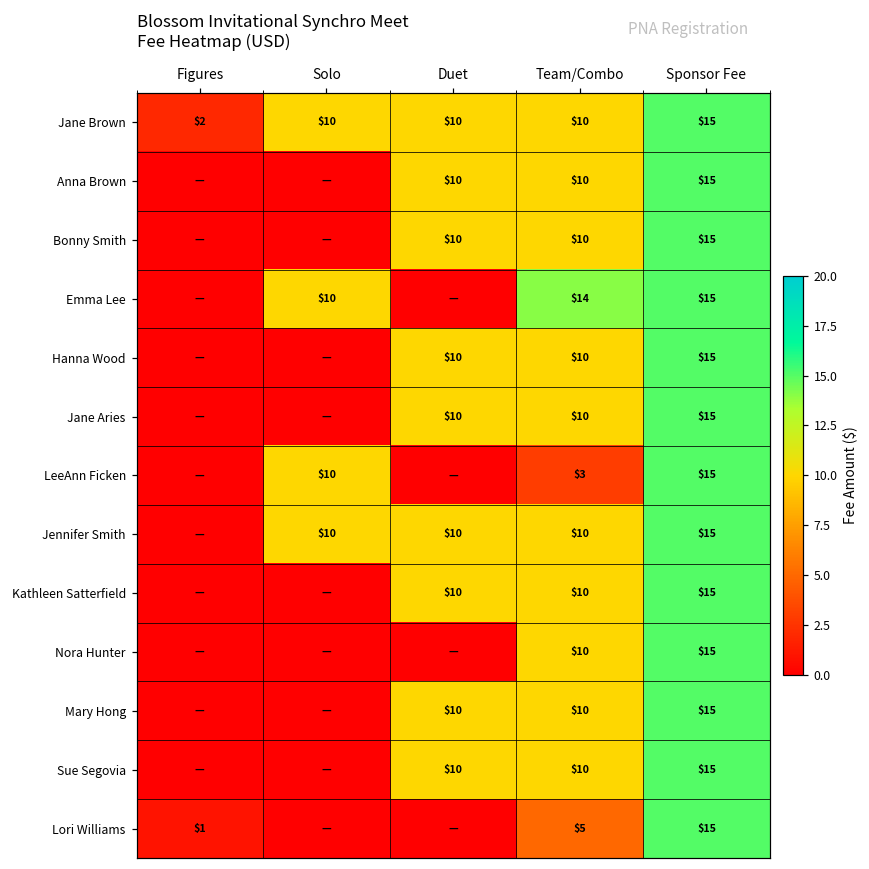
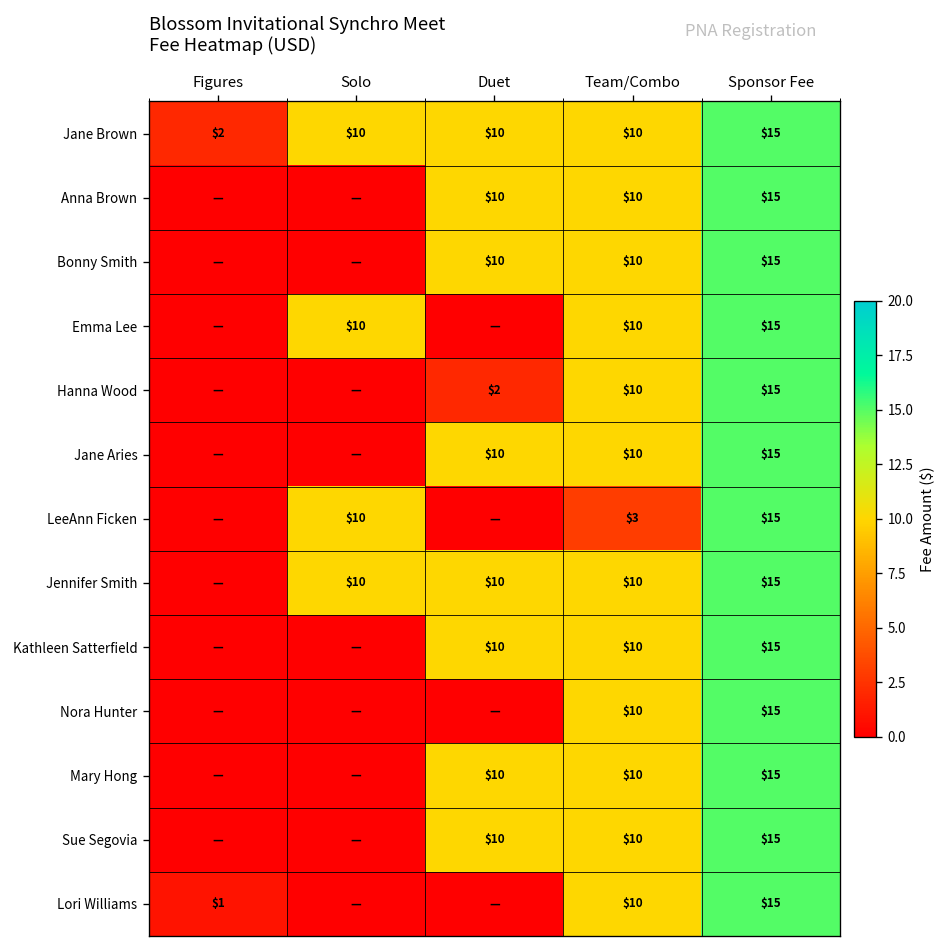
  {
    "Jane Brown": {
      "Figures": "$2",
      "Solo": "$10",
      "Duet": "$10",
      "Team/Combo": "$10",
      "Sponsor Fee": "$15"
    },
    "Anna Brown": {
      "Duet": "$10",
      "Team/Combo": "$10",
      "Sponsor Fee": "$15"
    },
    "Bonny Smith": {
      "Duet": "$10",
      "Team/Combo": "$10",
      "Sponsor Fee": "$15"
    },
    "Emma Lee": {
      "Solo": "$10",
-     "Team/Combo": "$14",
+     "Team/Combo": "$10",
      "Sponsor Fee": "$15"
    },
    "Hanna Wood": {
-     "Duet": "$10",
+     "Duet": "$2",
      "Team/Combo": "$10",
      "Sponsor Fee": "$15"
    },
    "Jane Aries": {
      "Duet": "$10",
      "Team/Combo": "$10",
      "Sponsor Fee": "$15"
    },
    "LeeAnn Ficken": {
      "Solo": "$10",
      "Team/Combo": "$3",
      "Sponsor Fee": "$15"
    },
    "Jennifer Smith": {
      "Solo": "$10",
      "Duet": "$10",
      "Team/Combo": "$10",
      "Sponsor Fee": "$15"
    },
    "Kathleen Satterfield": {
      "Duet": "$10",
      "Team/Combo": "$10",
      "Sponsor Fee": "$15"
    },
    "Nora Hunter": {
      "Team/Combo": "$10",
      "Sponsor Fee": "$15"
    },
    "Mary Hong": {
      "Duet": "$10",
      "Team/Combo": "$10",
      "Sponsor Fee": "$15"
    },
    "Sue Segovia": {
      "Duet": "$10",
      "Team/Combo": "$10",
      "Sponsor Fee": "$15"
    },
    "Lori Williams": {
      "Figures": "$1",
-     "Team/Combo": "$5",
+     "Team/Combo": "$10",
      "Sponsor Fee": "$15"
    }
  }
